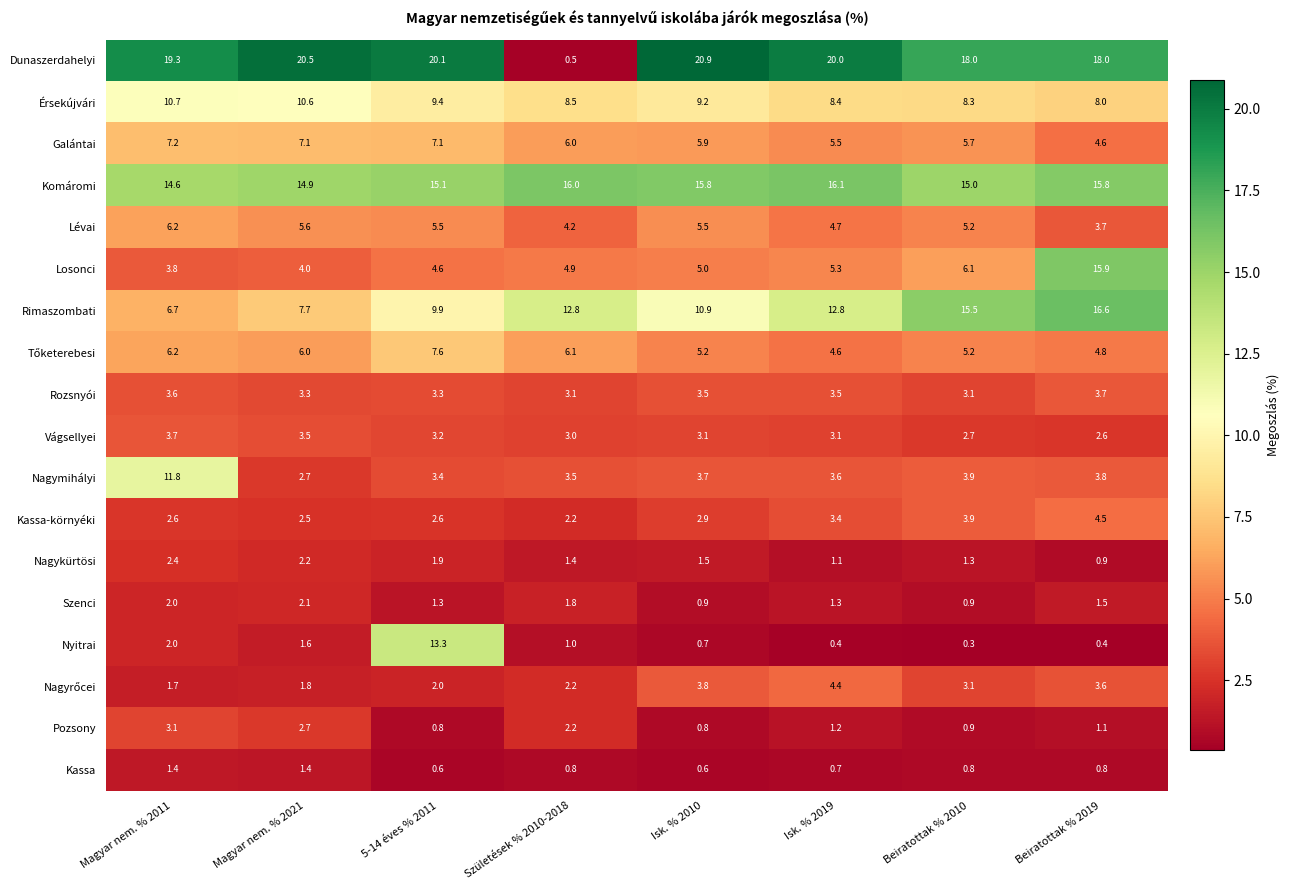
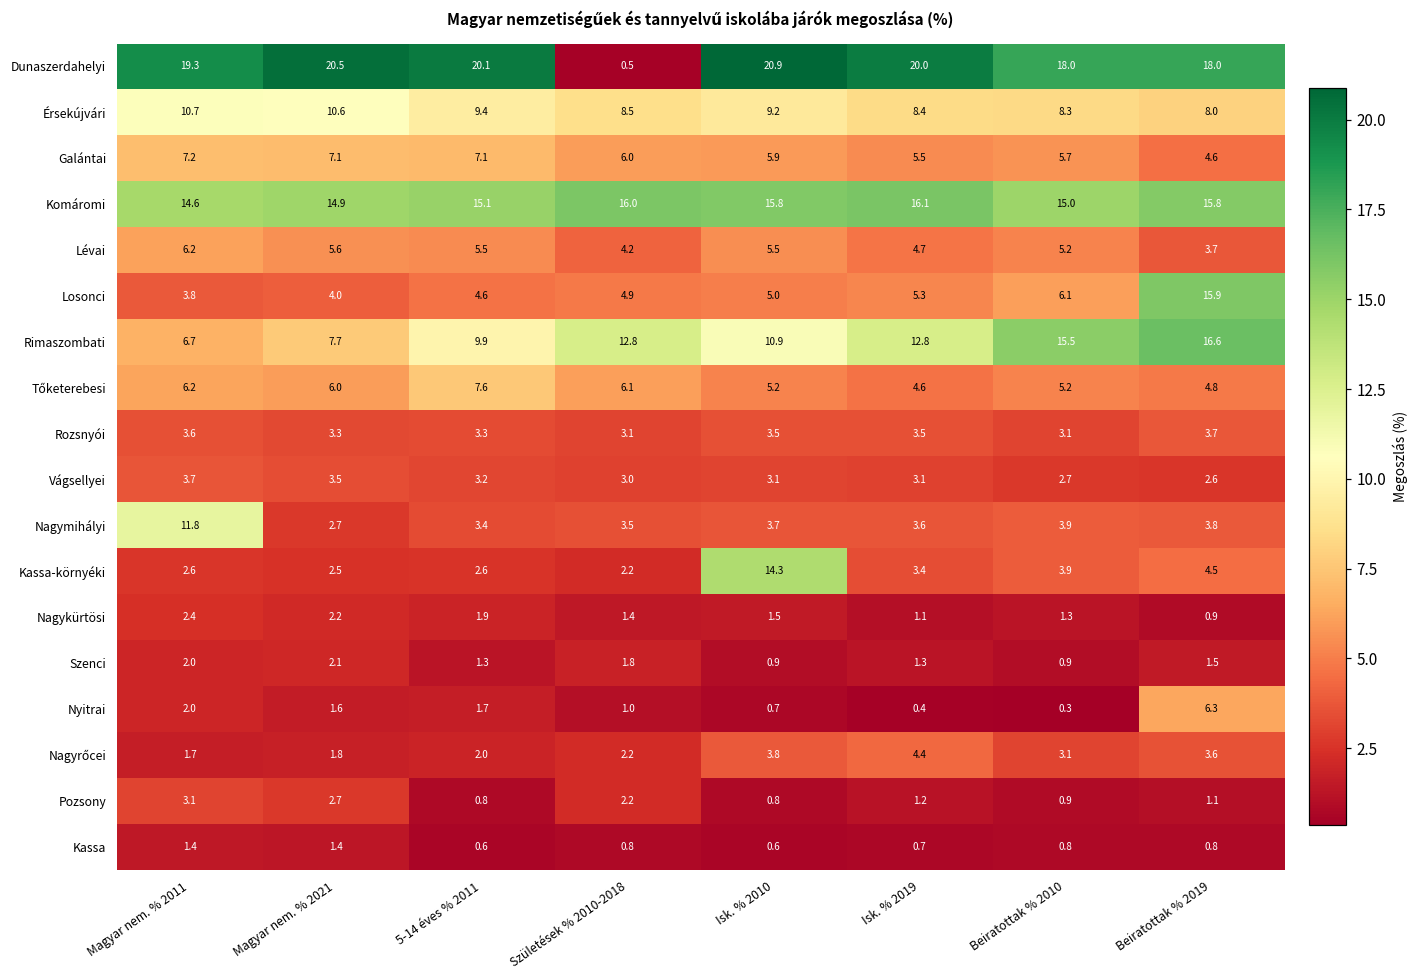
  {
    "Dunaszerdahelyi": {
      "Magyar nem. % 2011": 19.3,
      "Magyar nem. % 2021": 20.5,
      "5-14 éves % 2011": 20.1,
      "Születések % 2010-2018": 0.5,
      "Isk. % 2010": 20.9,
      "Isk. % 2019": 20.0,
      "Beiratottak % 2010": 18.0,
      "Beiratottak % 2019": 18.0
    },
    "Érsekújvári": {
      "Magyar nem. % 2011": 10.7,
      "Magyar nem. % 2021": 10.6,
      "5-14 éves % 2011": 9.4,
      "Születések % 2010-2018": 8.5,
      "Isk. % 2010": 9.2,
      "Isk. % 2019": 8.4,
      "Beiratottak % 2010": 8.3,
      "Beiratottak % 2019": 8.0
    },
    "Galántai": {
      "Magyar nem. % 2011": 7.2,
      "Magyar nem. % 2021": 7.1,
      "5-14 éves % 2011": 7.1,
      "Születések % 2010-2018": 6.0,
      "Isk. % 2010": 5.9,
      "Isk. % 2019": 5.5,
      "Beiratottak % 2010": 5.7,
      "Beiratottak % 2019": 4.6
    },
    "Komáromi": {
      "Magyar nem. % 2011": 14.6,
      "Magyar nem. % 2021": 14.9,
      "5-14 éves % 2011": 15.1,
      "Születések % 2010-2018": 16.0,
      "Isk. % 2010": 15.8,
      "Isk. % 2019": 16.1,
      "Beiratottak % 2010": 15.0,
      "Beiratottak % 2019": 15.8
    },
    "Lévai": {
      "Magyar nem. % 2011": 6.2,
      "Magyar nem. % 2021": 5.6,
      "5-14 éves % 2011": 5.5,
      "Születések % 2010-2018": 4.2,
      "Isk. % 2010": 5.5,
      "Isk. % 2019": 4.7,
      "Beiratottak % 2010": 5.2,
      "Beiratottak % 2019": 3.7
    },
    "Losonci": {
      "Magyar nem. % 2011": 3.8,
      "Magyar nem. % 2021": 4.0,
      "5-14 éves % 2011": 4.6,
      "Születések % 2010-2018": 4.9,
      "Isk. % 2010": 5.0,
      "Isk. % 2019": 5.3,
      "Beiratottak % 2010": 6.1,
      "Beiratottak % 2019": 15.9
    },
    "Rimaszombati": {
      "Magyar nem. % 2011": 6.7,
      "Magyar nem. % 2021": 7.7,
      "5-14 éves % 2011": 9.9,
      "Születések % 2010-2018": 12.8,
      "Isk. % 2010": 10.9,
      "Isk. % 2019": 12.8,
      "Beiratottak % 2010": 15.5,
      "Beiratottak % 2019": 16.6
    },
    "Tőketerebesi": {
      "Magyar nem. % 2011": 6.2,
      "Magyar nem. % 2021": 6.0,
      "5-14 éves % 2011": 7.6,
      "Születések % 2010-2018": 6.1,
      "Isk. % 2010": 5.2,
      "Isk. % 2019": 4.6,
      "Beiratottak % 2010": 5.2,
      "Beiratottak % 2019": 4.8
    },
    "Rozsnyói": {
      "Magyar nem. % 2011": 3.6,
      "Magyar nem. % 2021": 3.3,
      "5-14 éves % 2011": 3.3,
      "Születések % 2010-2018": 3.1,
      "Isk. % 2010": 3.5,
      "Isk. % 2019": 3.5,
      "Beiratottak % 2010": 3.1,
      "Beiratottak % 2019": 3.7
    },
    "Vágsellyei": {
      "Magyar nem. % 2011": 3.7,
      "Magyar nem. % 2021": 3.5,
      "5-14 éves % 2011": 3.2,
      "Születések % 2010-2018": 3.0,
      "Isk. % 2010": 3.1,
      "Isk. % 2019": 3.1,
      "Beiratottak % 2010": 2.7,
      "Beiratottak % 2019": 2.6
    },
    "Nagymihályi": {
      "Magyar nem. % 2011": 11.8,
      "Magyar nem. % 2021": 2.7,
      "5-14 éves % 2011": 3.4,
      "Születések % 2010-2018": 3.5,
      "Isk. % 2010": 3.7,
      "Isk. % 2019": 3.6,
      "Beiratottak % 2010": 3.9,
      "Beiratottak % 2019": 3.8
    },
    "Kassa-környéki": {
      "Magyar nem. % 2011": 2.6,
      "Magyar nem. % 2021": 2.5,
      "5-14 éves % 2011": 2.6,
      "Születések % 2010-2018": 2.2,
-     "Isk. % 2010": 2.9,
+     "Isk. % 2010": 14.3,
      "Isk. % 2019": 3.4,
      "Beiratottak % 2010": 3.9,
      "Beiratottak % 2019": 4.5
    },
    "Nagykürtösi": {
      "Magyar nem. % 2011": 2.4,
      "Magyar nem. % 2021": 2.2,
      "5-14 éves % 2011": 1.9,
      "Születések % 2010-2018": 1.4,
      "Isk. % 2010": 1.5,
      "Isk. % 2019": 1.1,
      "Beiratottak % 2010": 1.3,
      "Beiratottak % 2019": 0.9
    },
    "Szenci": {
      "Magyar nem. % 2011": 2.0,
      "Magyar nem. % 2021": 2.1,
      "5-14 éves % 2011": 1.3,
      "Születések % 2010-2018": 1.8,
      "Isk. % 2010": 0.9,
      "Isk. % 2019": 1.3,
      "Beiratottak % 2010": 0.9,
      "Beiratottak % 2019": 1.5
    },
    "Nyitrai": {
      "Magyar nem. % 2011": 2.0,
      "Magyar nem. % 2021": 1.6,
-     "5-14 éves % 2011": 13.3,
+     "5-14 éves % 2011": 1.7,
      "Születések % 2010-2018": 1.0,
      "Isk. % 2010": 0.7,
      "Isk. % 2019": 0.4,
      "Beiratottak % 2010": 0.3,
-     "Beiratottak % 2019": 0.4
+     "Beiratottak % 2019": 6.3
    },
    "Nagyrőcei": {
      "Magyar nem. % 2011": 1.7,
      "Magyar nem. % 2021": 1.8,
      "5-14 éves % 2011": 2.0,
      "Születések % 2010-2018": 2.2,
      "Isk. % 2010": 3.8,
      "Isk. % 2019": 4.4,
      "Beiratottak % 2010": 3.1,
      "Beiratottak % 2019": 3.6
    },
    "Pozsony": {
      "Magyar nem. % 2011": 3.1,
      "Magyar nem. % 2021": 2.7,
      "5-14 éves % 2011": 0.8,
      "Születések % 2010-2018": 2.2,
      "Isk. % 2010": 0.8,
      "Isk. % 2019": 1.2,
      "Beiratottak % 2010": 0.9,
      "Beiratottak % 2019": 1.1
    },
    "Kassa": {
      "Magyar nem. % 2011": 1.4,
      "Magyar nem. % 2021": 1.4,
      "5-14 éves % 2011": 0.6,
      "Születések % 2010-2018": 0.8,
      "Isk. % 2010": 0.6,
      "Isk. % 2019": 0.7,
      "Beiratottak % 2010": 0.8,
      "Beiratottak % 2019": 0.8
    }
  }
